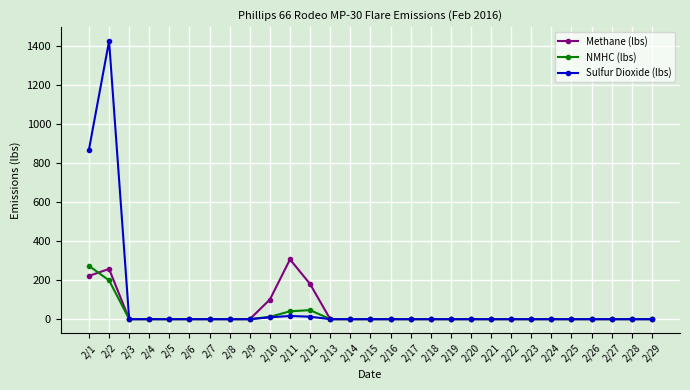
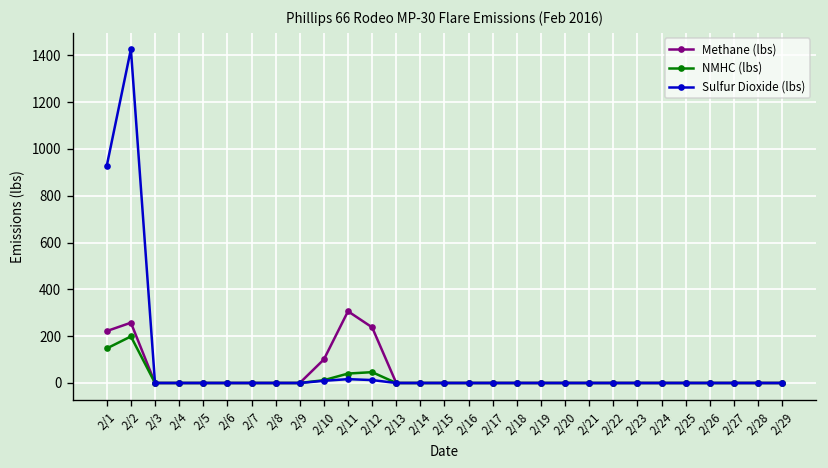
  {
    "Methane (lbs)": {
      "2/1": 220,
      "2/2": 260,
      "2/10": 100,
      "2/11": 310,
-     "2/12": 180
+     "2/12": 240
    },
    "NMHC (lbs)": {
-     "2/1": 270,
+     "2/1": 150,
      "2/2": 200,
      "2/11": 40,
      "2/12": 50
    },
    "Sulfur Dioxide (lbs)": {
-     "2/1": 870,
+     "2/1": 930,
      "2/2": 1430,
      "2/11": 20,
      "2/12": 10
    }
  }
